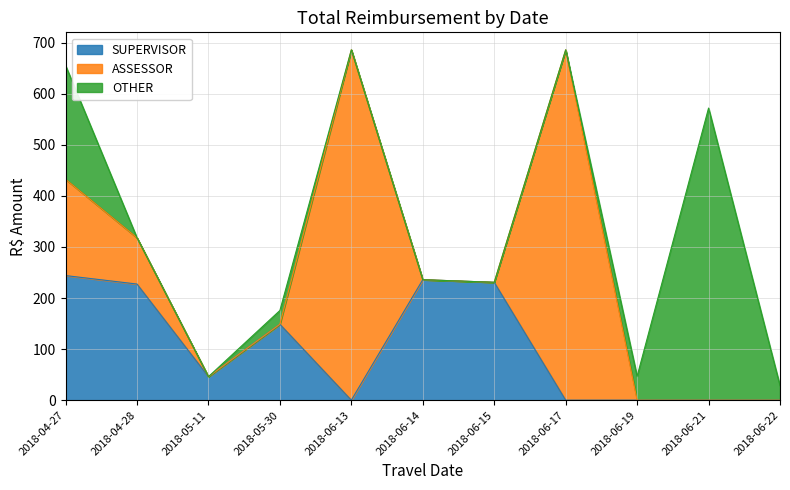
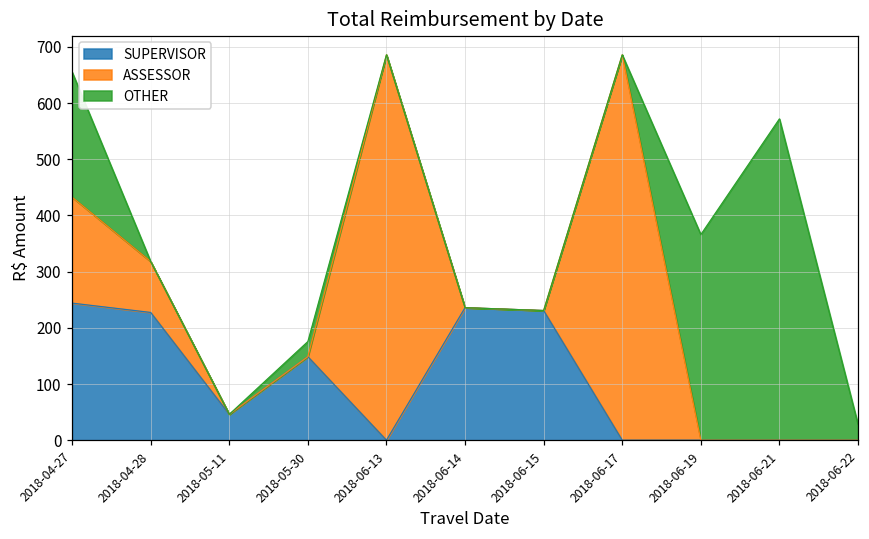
  {
    "SUPERVISOR": {
      "2018-04-27": 240,
      "2018-04-28": 230,
      "2018-06-13": 0,
      "2018-06-17": 0
    },
    "ASSESSOR": {
      "2018-04-27": 190
    },
    "OTHER": {
      "2018-04-27": 220,
      "2018-05-30": 30,
-     "2018-06-19": 50,
+     "2018-06-19": 370,
      "2018-06-21": 570,
      "2018-06-22": 30
    }
  }
